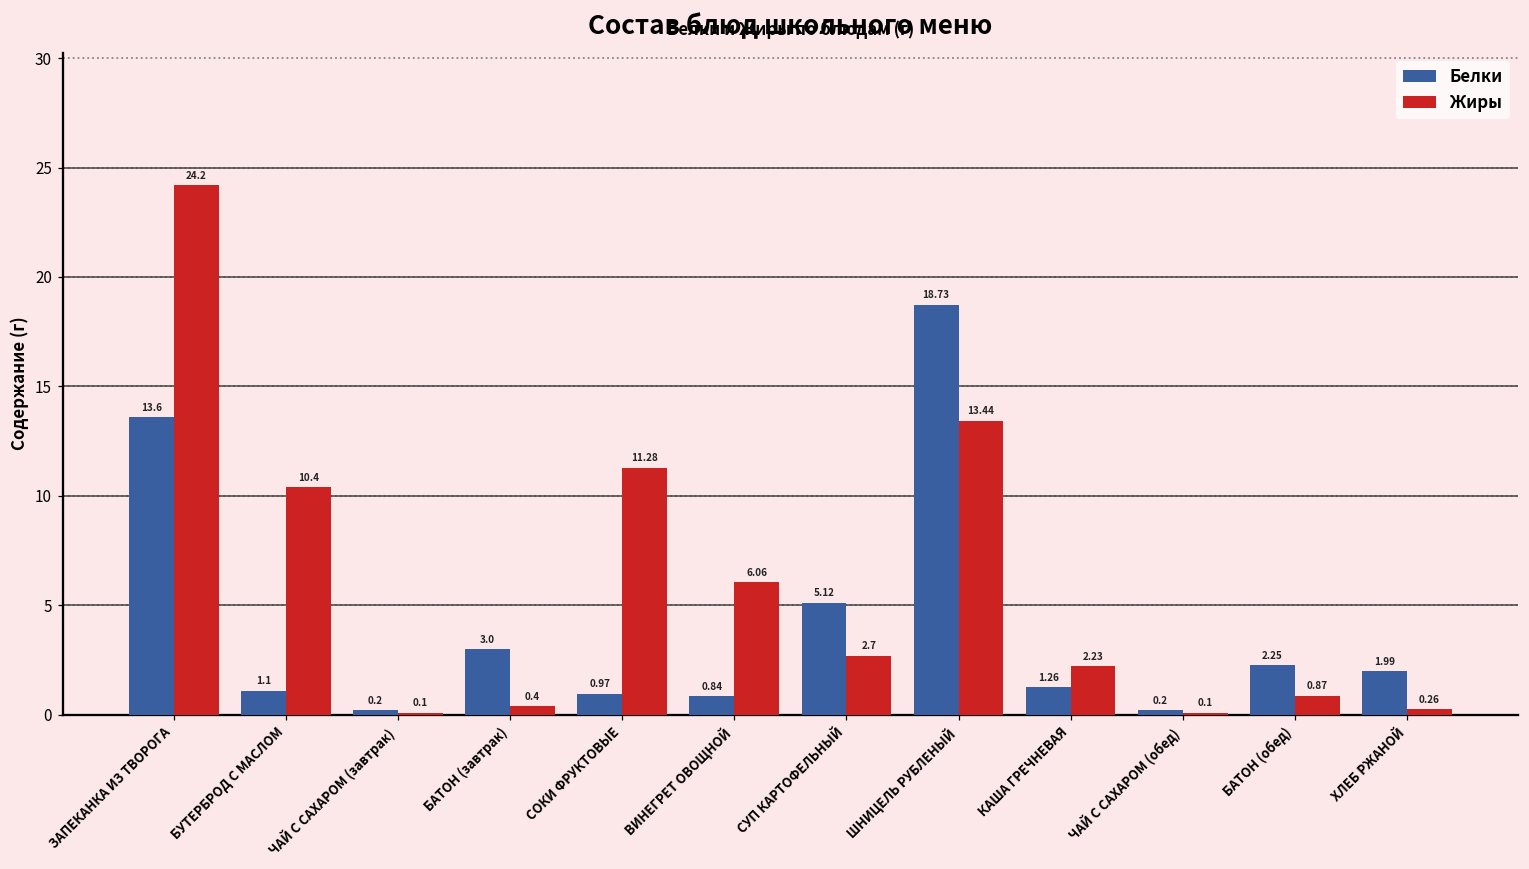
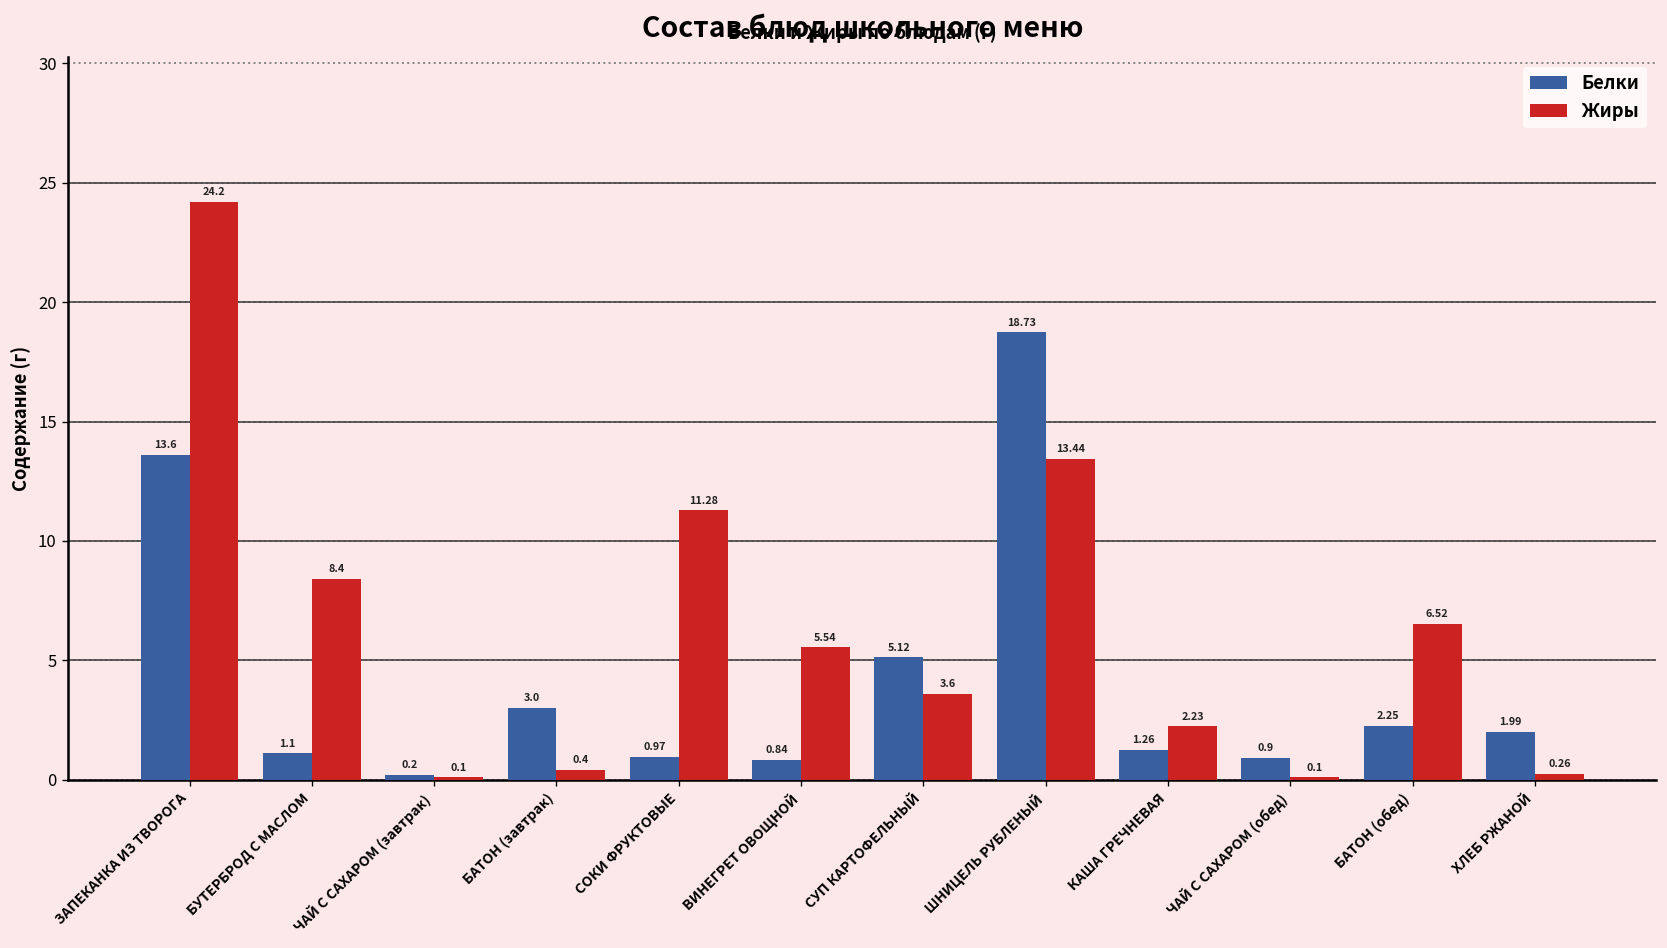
  {
    "Белки": {
      "ЗАПЕКАНКА ИЗ ТВОРОГА": 13.6,
      "БУТЕРБРОД С МАСЛОМ": 1.1,
      "ЧАЙ С САХАРОМ (завтрак)": 0.2,
      "БАТОН (завтрак)": 3.0,
      "СОКИ ФРУКТОВЫЕ": 0.97,
      "ВИНЕГРЕТ ОВОЩНОЙ": 0.84,
      "СУП КАРТОФЕЛЬНЫЙ": 5.12,
      "ШНИЦЕЛЬ РУБЛЕНЫЙ": 18.73,
      "КАША ГРЕЧНЕВАЯ": 1.26,
-     "ЧАЙ С САХАРОМ (обед)": 0.2,
+     "ЧАЙ С САХАРОМ (обед)": 0.9,
      "БАТОН (обед)": 2.25,
      "ХЛЕБ РЖАНОЙ": 1.99
    },
    "Жиры": {
      "ЗАПЕКАНКА ИЗ ТВОРОГА": 24.2,
-     "БУТЕРБРОД С МАСЛОМ": 10.4,
+     "БУТЕРБРОД С МАСЛОМ": 8.4,
      "ЧАЙ С САХАРОМ (завтрак)": 0.1,
      "БАТОН (завтрак)": 0.4,
      "СОКИ ФРУКТОВЫЕ": 11.28,
-     "ВИНЕГРЕТ ОВОЩНОЙ": 6.06,
-     "СУП КАРТОФЕЛЬНЫЙ": 2.7,
+     "ВИНЕГРЕТ ОВОЩНОЙ": 5.54,
+     "СУП КАРТОФЕЛЬНЫЙ": 3.6,
      "ШНИЦЕЛЬ РУБЛЕНЫЙ": 13.44,
      "КАША ГРЕЧНЕВАЯ": 2.23,
      "ЧАЙ С САХАРОМ (обед)": 0.1,
-     "БАТОН (обед)": 0.87,
+     "БАТОН (обед)": 6.52,
      "ХЛЕБ РЖАНОЙ": 0.26
    }
  }
